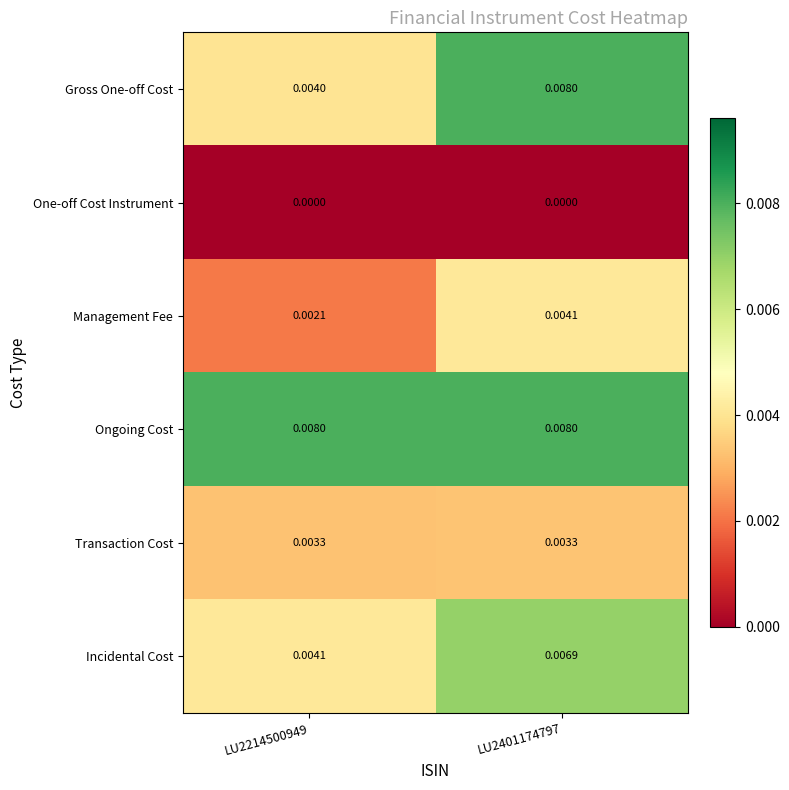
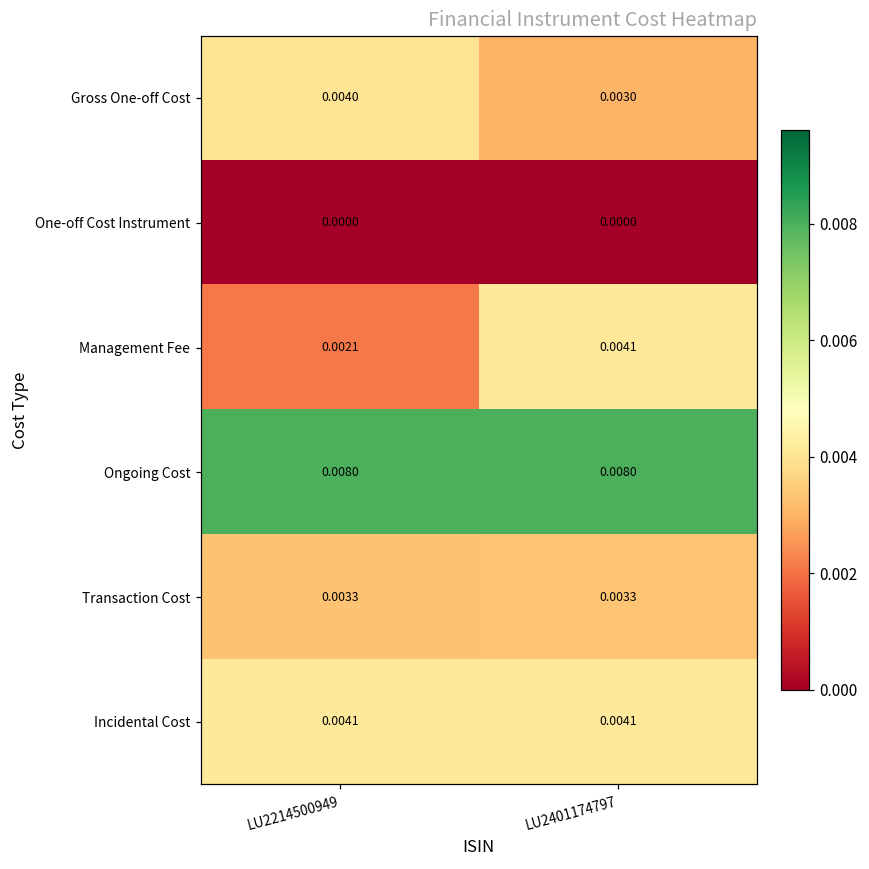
  {
    "Gross One-off Cost": {
      "LU2214500949": 0.0040,
-     "LU2401174797": 0.0080
+     "LU2401174797": 0.0030
    },
    "One-off Cost Instrument": {
      "LU2214500949": 0.0000,
      "LU2401174797": 0.0000
    },
    "Management Fee": {
      "LU2214500949": 0.0021,
      "LU2401174797": 0.0041
    },
    "Ongoing Cost": {
      "LU2214500949": 0.0080,
      "LU2401174797": 0.0080
    },
    "Transaction Cost": {
      "LU2214500949": 0.0033,
      "LU2401174797": 0.0033
    },
    "Incidental Cost": {
      "LU2214500949": 0.0041,
-     "LU2401174797": 0.0069
+     "LU2401174797": 0.0041
    }
  }
